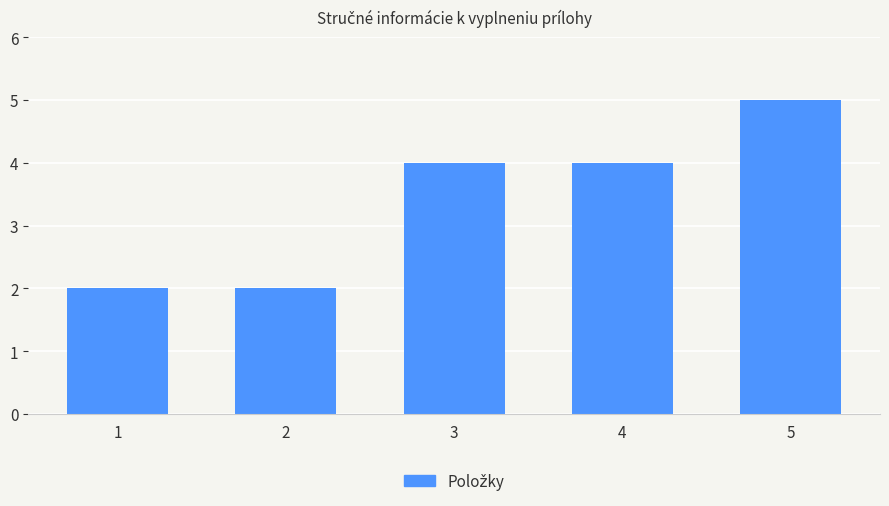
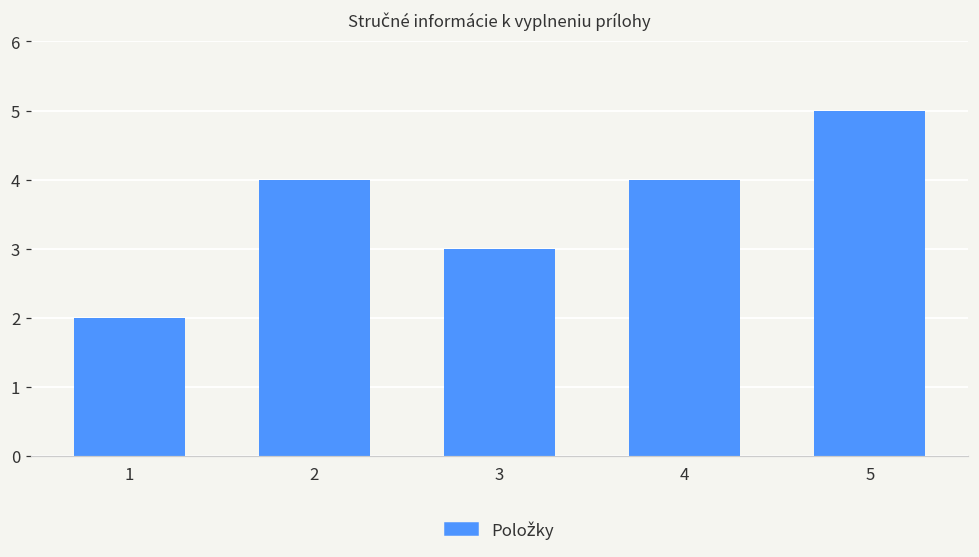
  {
    "1": 2,
-   "2": 2,
-   "3": 4,
+   "2": 4,
+   "3": 3,
    "4": 4,
    "5": 5
  }
